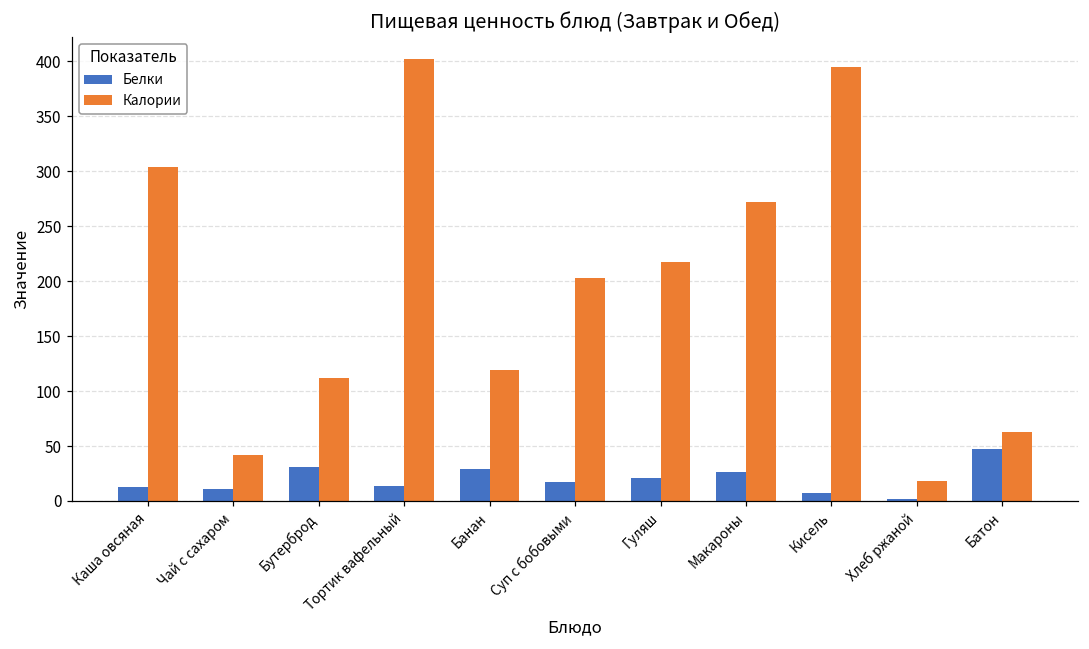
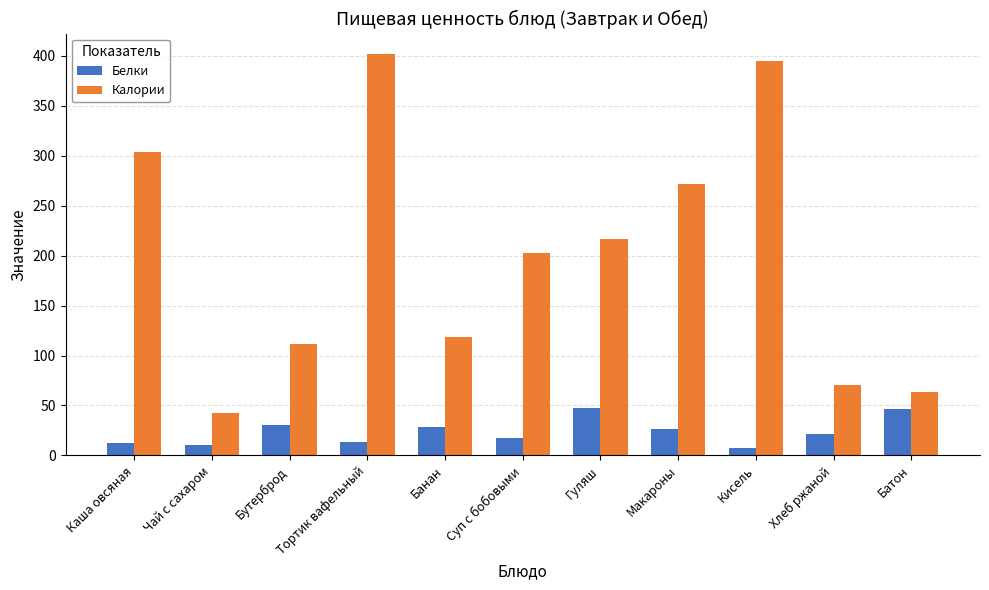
  {
    "Белки": {
      "Каша овсяная": 10,
      "Чай с сахаром": 10,
      "Бутерброд": 30,
      "Тортик вафельный": 10,
      "Банан": 30,
      "Суп с бобовыми": 20,
-     "Гуляш": 20,
+     "Гуляш": 50,
      "Макароны": 30,
      "Кисель": 10,
-     "Хлеб ржаной": 0,
+     "Хлеб ржаной": 20,
      "Батон": 50
    },
    "Калории": {
      "Каша овсяная": 300,
      "Чай с сахаром": 40,
      "Бутерброд": 110,
      "Тортик вафельный": 400,
      "Банан": 120,
      "Суп с бобовыми": 200,
      "Гуляш": 220,
      "Макароны": 270,
      "Кисель": 400,
-     "Хлеб ржаной": 20,
+     "Хлеб ржаной": 70,
      "Батон": 60
    }
  }
